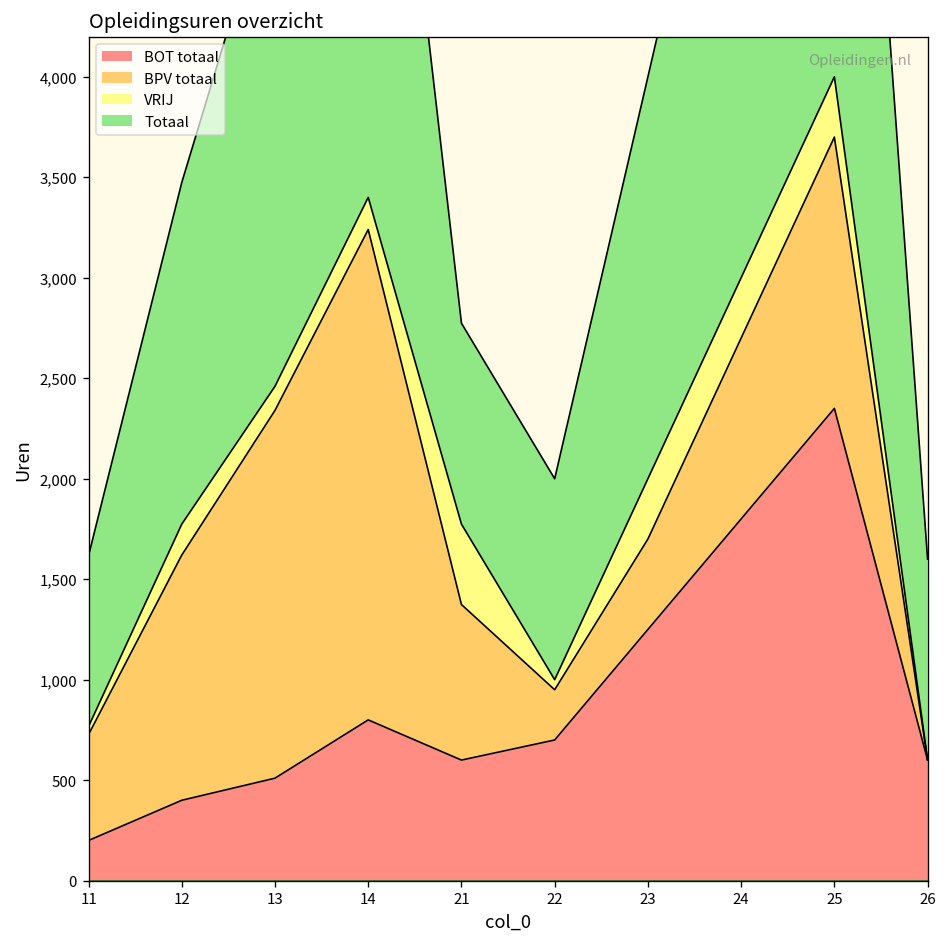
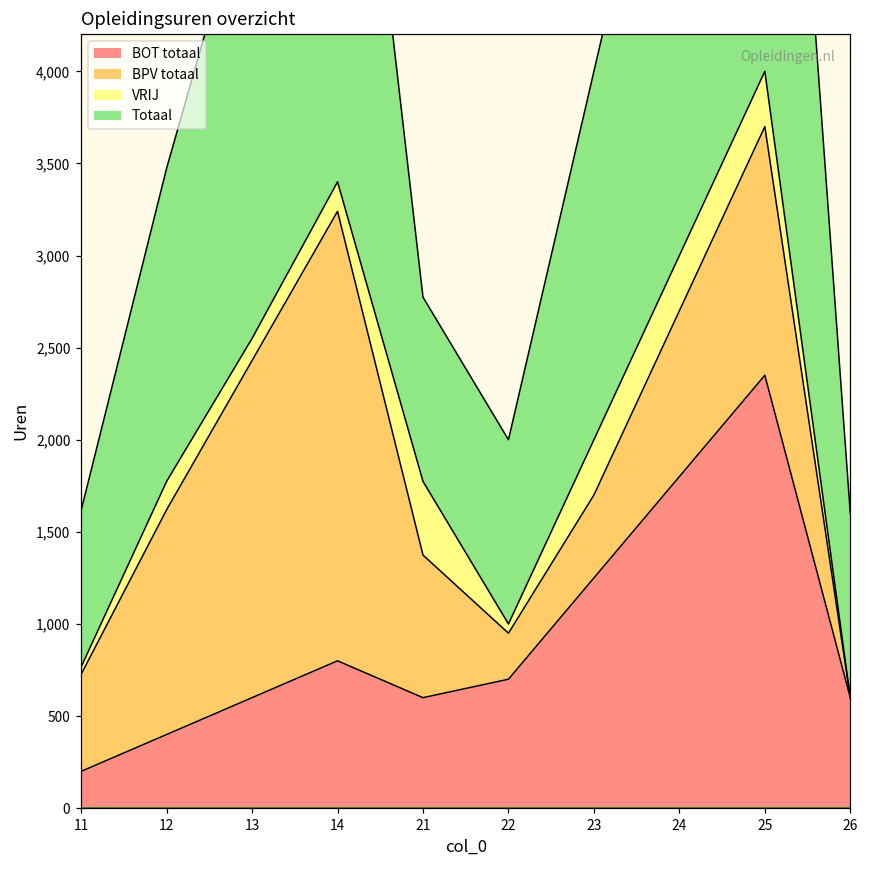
  {
    "BOT totaal": {
      "11": "200",
      "12": "400",
-     "13": "510",
+     "13": "600",
      "14": "800",
      "21": "600",
      "22": "700",
      "23": "1,250",
      "24": "1,800",
      "25": "2,350"
    },
    "BPV totaal": {
      "11": "530",
      "12": "1,220",
      "13": "1,830",
      "14": "2,440",
      "21": "770",
      "22": "250",
      "23": "450",
      "24": "900",
      "25": "1,350"
    },
    "VRIJ": {
      "11": "40",
      "12": "150",
      "13": "120",
      "14": "160",
      "21": "400",
      "22": "50",
      "23": "300",
      "24": "300",
      "25": "300"
    },
    "Totaal": {
      "11": "850",
      "12": "1,700",
      "21": "1,000",
      "22": "1,000",
      "23": "2,000",
      "26": "1,000"
    }
  }
